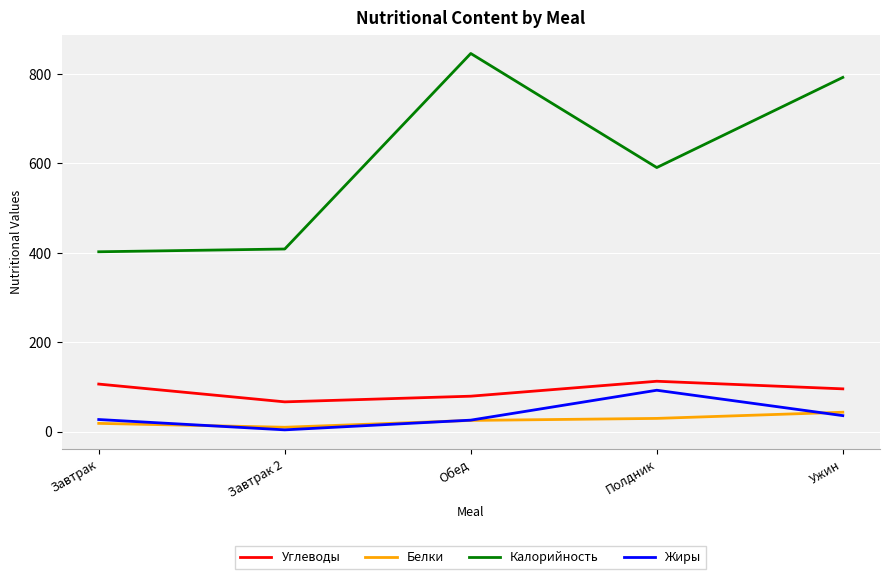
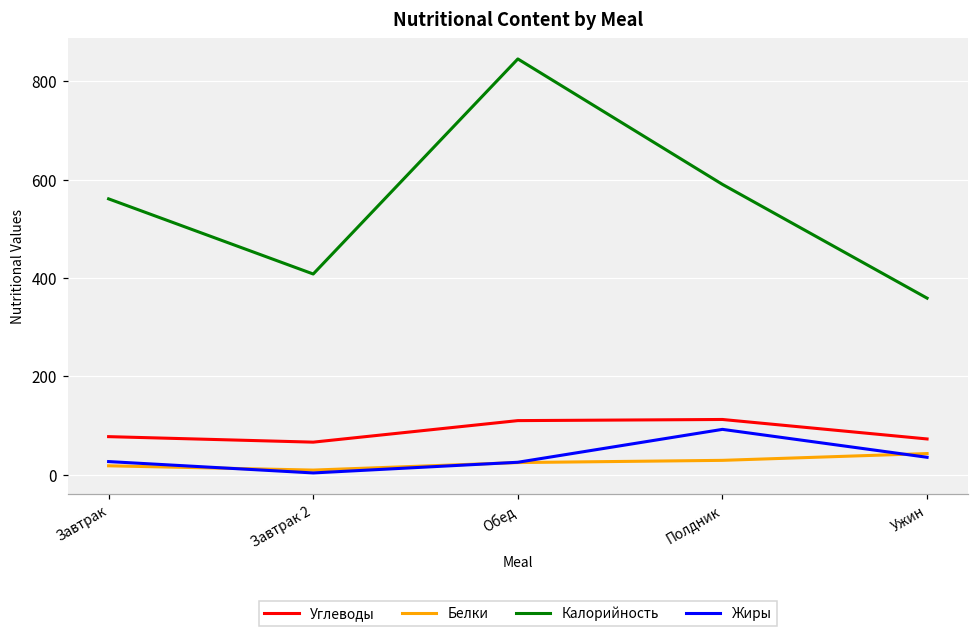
  {
    "Углеводы": {
-     "Завтрак": 110,
+     "Завтрак": 80,
      "Завтрак 2": 70,
-     "Обед": 80,
+     "Обед": 110,
      "Полдник": 110,
-     "Ужин": 100
+     "Ужин": 70
    },
    "Белки": {
      "Завтрак": 20,
      "Завтрак 2": 10,
      "Полдник": 30,
      "Ужин": 40
    },
    "Калорийность": {
-     "Завтрак": 400,
+     "Завтрак": 560,
      "Завтрак 2": 410,
      "Обед": 850,
      "Полдник": 590,
-     "Ужин": 790
+     "Ужин": 360
    },
    "Жиры": {
      "Завтрак": 30,
      "Завтрак 2": 0,
      "Полдник": 90,
      "Ужин": 40
    }
  }
